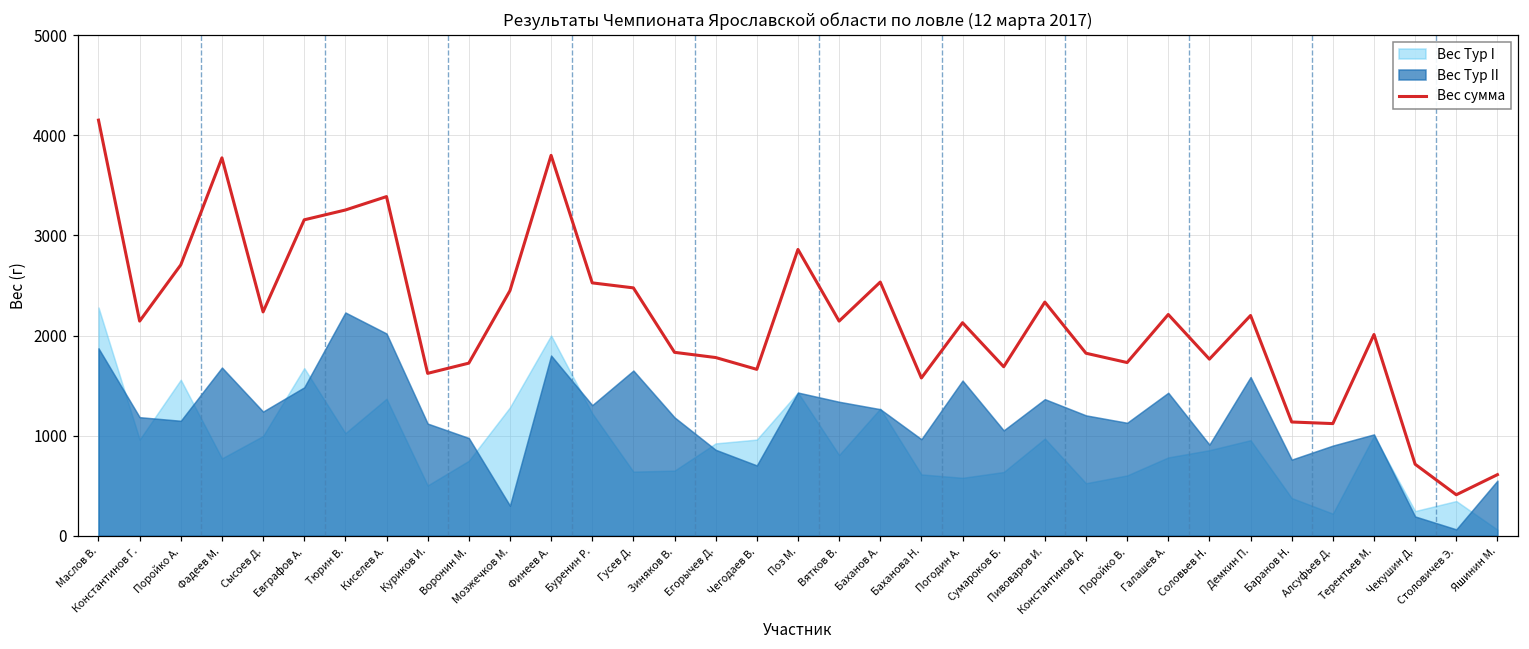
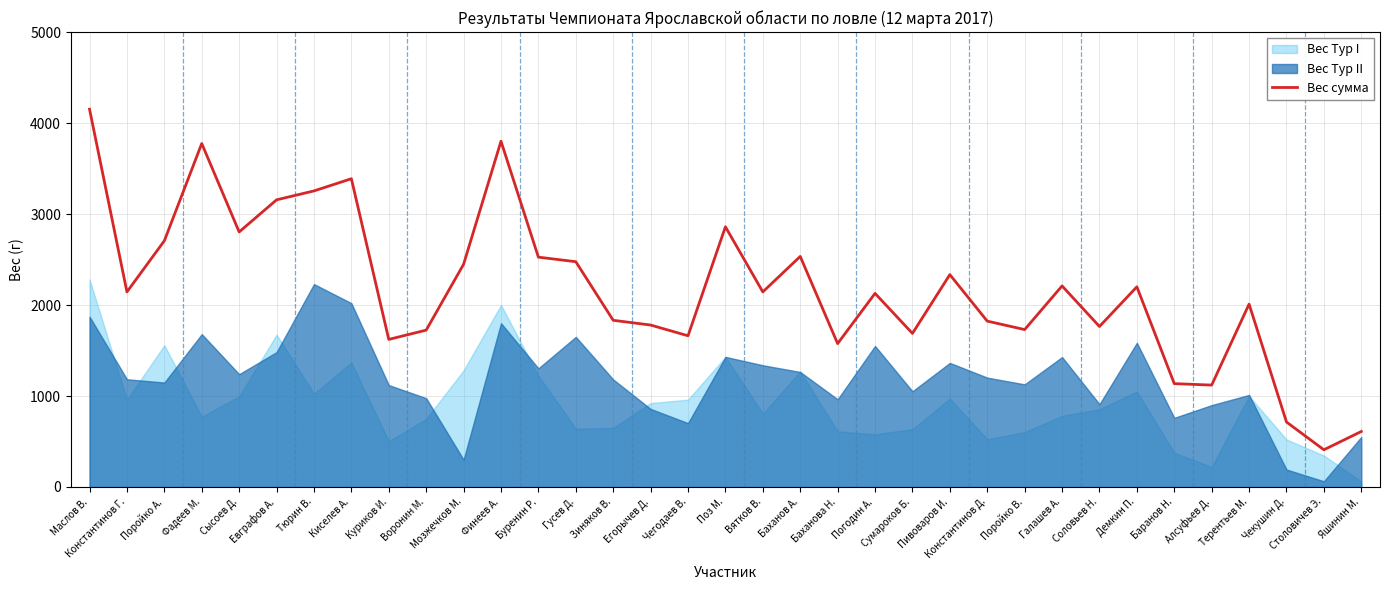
  {
    "Вес сумма": {
      "Маслов В.": 4200,
      "Константинов Г.": 2100,
      "Поройко А.": 2700,
      "Фадеев М.": 3800,
-     "Сысоев Д.": 2200,
+     "Сысоев Д.": 2800,
      "Евграфов А.": 3200,
      "Тюрин В.": 3300,
      "Киселев А.": 3400,
      "Куриков И.": 1600,
      "Воронин М.": 1700,
      "Мозжечков М.": 2400,
      "Финеев А.": 3800,
      "Буренин Р.": 2500,
      "Гусев Д.": 2500,
      "Зиняков В.": 1800,
      "Егорычев Д.": 1800,
      "Чегодаев В.": 1700,
      "Поз М.": 2900,
      "Вятков В.": 2100,
      "Баханов А.": 2500,
      "Баханова Н.": 1600,
      "Погодин А.": 2100,
      "Сумароков Б.": 1700,
      "Пивоваров И.": 2300,
      "Константинов Д.": 1800,
      "Поройко В.": 1700,
      "Галашев А.": 2200,
      "Соловьев Н.": 1800,
      "Демкин П.": 2200,
      "Баранов Н.": 1100,
      "Алсуфьев Д.": 1100,
      "Терентьев М.": 2000,
      "Чекушин Д.": 700,
      "Столовичев Э.": 400,
      "Яшинин М.": 600
    },
    "Вес Тур I": {
      "Маслов В.": 2300,
      "Константинов Г.": 1000,
      "Поройко А.": 1600,
      "Фадеев М.": 800,
      "Сысоев Д.": 1000,
      "Евграфов А.": 1700,
      "Тюрин В.": 1000,
      "Киселев А.": 1400,
      "Куриков И.": 500,
      "Воронин М.": 700,
      "Мозжечков М.": 1300,
      "Финеев А.": 2000,
      "Буренин Р.": 1200,
      "Гусев Д.": 600,
      "Зиняков В.": 700,
      "Егорычев Д.": 900,
      "Чегодаев В.": 1000,
      "Вятков В.": 800,
      "Баханова Н.": 600,
      "Погодин А.": 600,
      "Сумароков Б.": 600,
      "Пивоваров И.": 1000,
      "Константинов Д.": 500,
      "Поройко В.": 600,
      "Галашев А.": 800,
      "Соловьев Н.": 900,
-     "Демкин П.": 1000,
+     "Демкин П.": 1100,
      "Баранов Н.": 400,
      "Алсуфьев Д.": 200,
-     "Чекушин Д.": 200,
+     "Чекушин Д.": 500,
      "Столовичев Э.": 300,
      "Яшинин М.": 100
    },
    "Вес Тур II": {
      "Маслов В.": 1900,
      "Константинов Г.": 1200,
      "Поройко А.": 1100,
      "Фадеев М.": 1700,
      "Сысоев Д.": 1200,
      "Евграфов А.": 1500,
      "Тюрин В.": 2200,
      "Киселев А.": 2000,
      "Куриков И.": 1100,
      "Воронин М.": 1000,
      "Мозжечков М.": 300,
      "Финеев А.": 1800,
      "Буренин Р.": 1300,
      "Гусев Д.": 1700,
      "Зиняков В.": 1200,
      "Егорычев Д.": 900,
      "Чегодаев В.": 700,
      "Вятков В.": 1300,
      "Баханова Н.": 1000,
      "Погодин А.": 1600,
      "Сумароков Б.": 1100,
      "Пивоваров И.": 1400,
      "Константинов Д.": 1200,
      "Поройко В.": 1100,
      "Галашев А.": 1400,
      "Соловьев Н.": 900,
      "Демкин П.": 1600,
      "Баранов Н.": 800,
      "Алсуфьев Д.": 900,
      "Чекушин Д.": 200,
      "Столовичев Э.": 100,
      "Яшинин М.": 600
    }
  }
